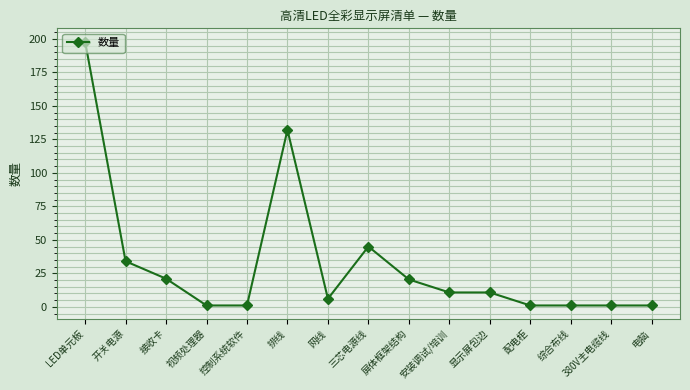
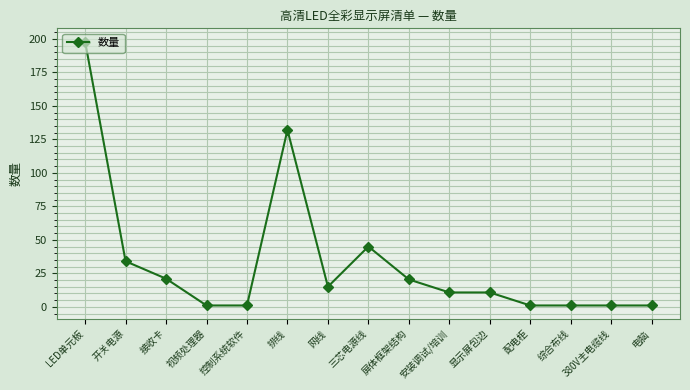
  {
    "开关电源": 34,
    "接收卡": 21,
    "视频处理器": 1,
    "控制系统软件": 1,
    "排线": 132,
-   "网线": 6,
+   "网线": 15,
    "三芯电源线": 45,
    "屏体框架结构": 20,
    "安装调试/培训": 11,
    "显示屏包边": 11,
    "配电柜": 1,
    "综合布线": 1,
    "380V主电缆线": 1,
    "电脑": 1
  }
